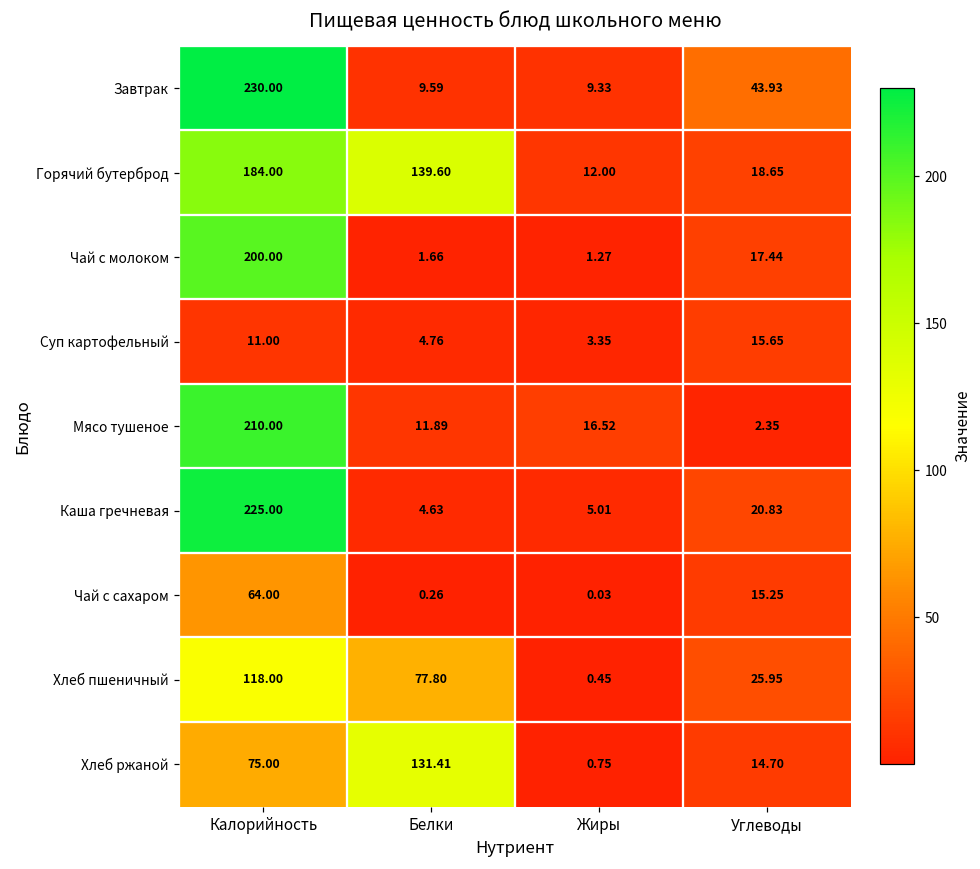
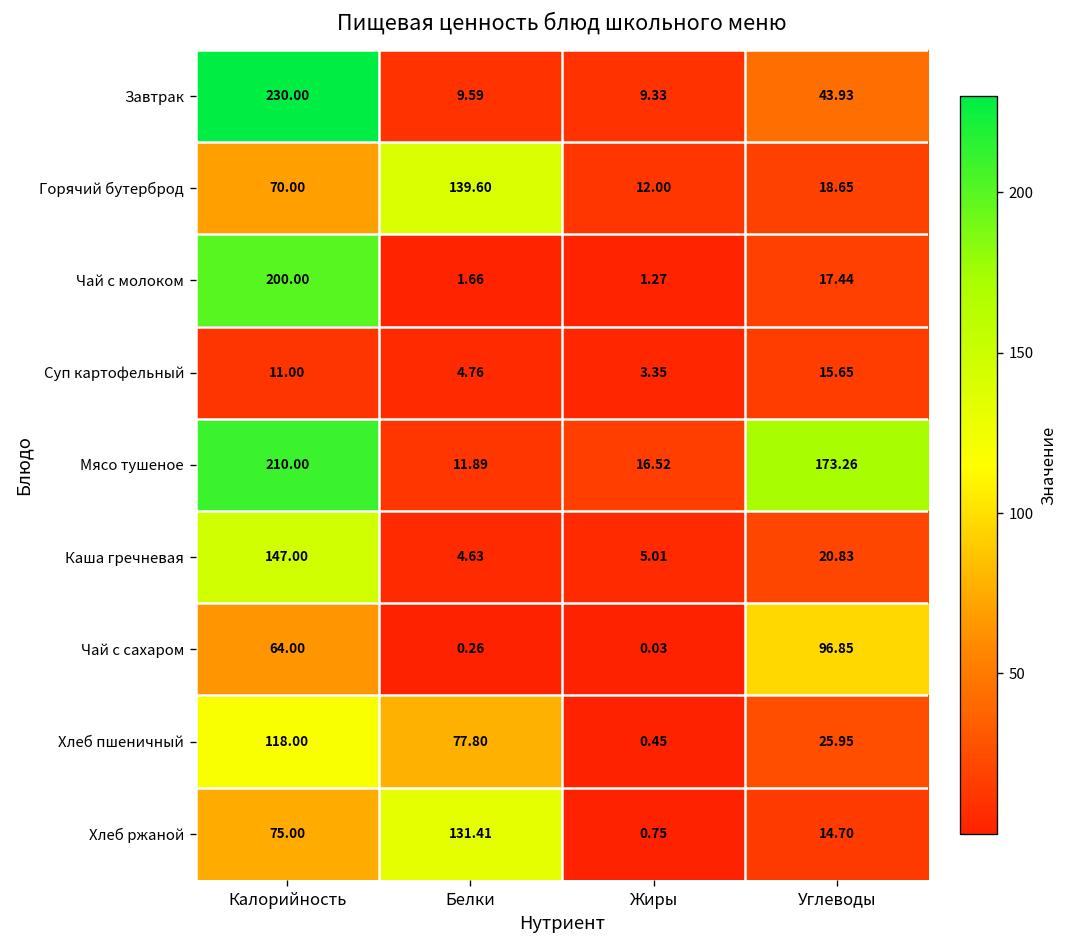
  {
    "Завтрак": {
      "Калорийность": 230.00,
      "Белки": 9.59,
      "Жиры": 9.33,
      "Углеводы": 43.93
    },
    "Горячий бутерброд": {
-     "Калорийность": 184.00,
+     "Калорийность": 70.00,
      "Белки": 139.60,
      "Жиры": 12.00,
      "Углеводы": 18.65
    },
    "Чай с молоком": {
      "Калорийность": 200.00,
      "Белки": 1.66,
      "Жиры": 1.27,
      "Углеводы": 17.44
    },
    "Суп картофельный": {
      "Калорийность": 11.00,
      "Белки": 4.76,
      "Жиры": 3.35,
      "Углеводы": 15.65
    },
    "Мясо тушеное": {
      "Калорийность": 210.00,
      "Белки": 11.89,
      "Жиры": 16.52,
-     "Углеводы": 2.35
+     "Углеводы": 173.26
    },
    "Каша гречневая": {
-     "Калорийность": 225.00,
+     "Калорийность": 147.00,
      "Белки": 4.63,
      "Жиры": 5.01,
      "Углеводы": 20.83
    },
    "Чай с сахаром": {
      "Калорийность": 64.00,
      "Белки": 0.26,
      "Жиры": 0.03,
-     "Углеводы": 15.25
+     "Углеводы": 96.85
    },
    "Хлеб пшеничный": {
      "Калорийность": 118.00,
      "Белки": 77.80,
      "Жиры": 0.45,
      "Углеводы": 25.95
    },
    "Хлеб ржаной": {
      "Калорийность": 75.00,
      "Белки": 131.41,
      "Жиры": 0.75,
      "Углеводы": 14.70
    }
  }
